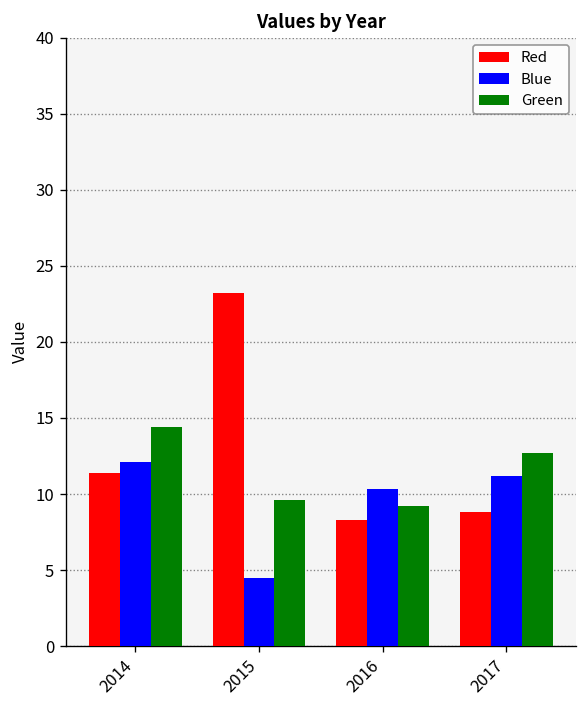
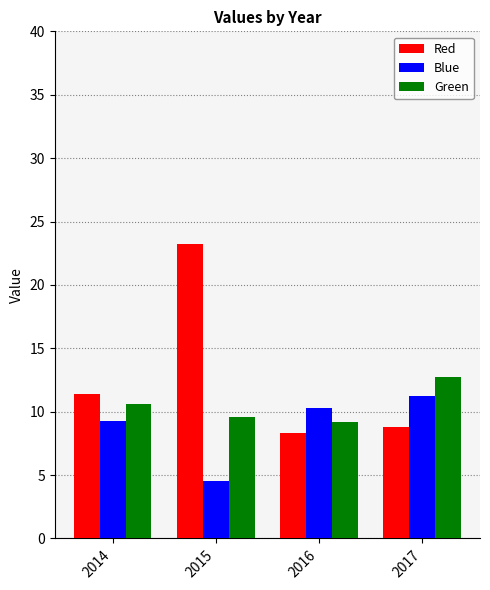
  {
    "Red": {
      "2014": 11.4,
      "2015": 23.2,
      "2016": 8.3,
      "2017": 8.8
    },
    "Blue": {
-     "2014": 12.1,
+     "2014": 9.3,
      "2015": 4.5,
      "2016": 10.3,
      "2017": 11.2
    },
    "Green": {
-     "2014": 14.4,
+     "2014": 10.6,
      "2015": 9.6,
      "2016": 9.2,
      "2017": 12.7
    }
  }
